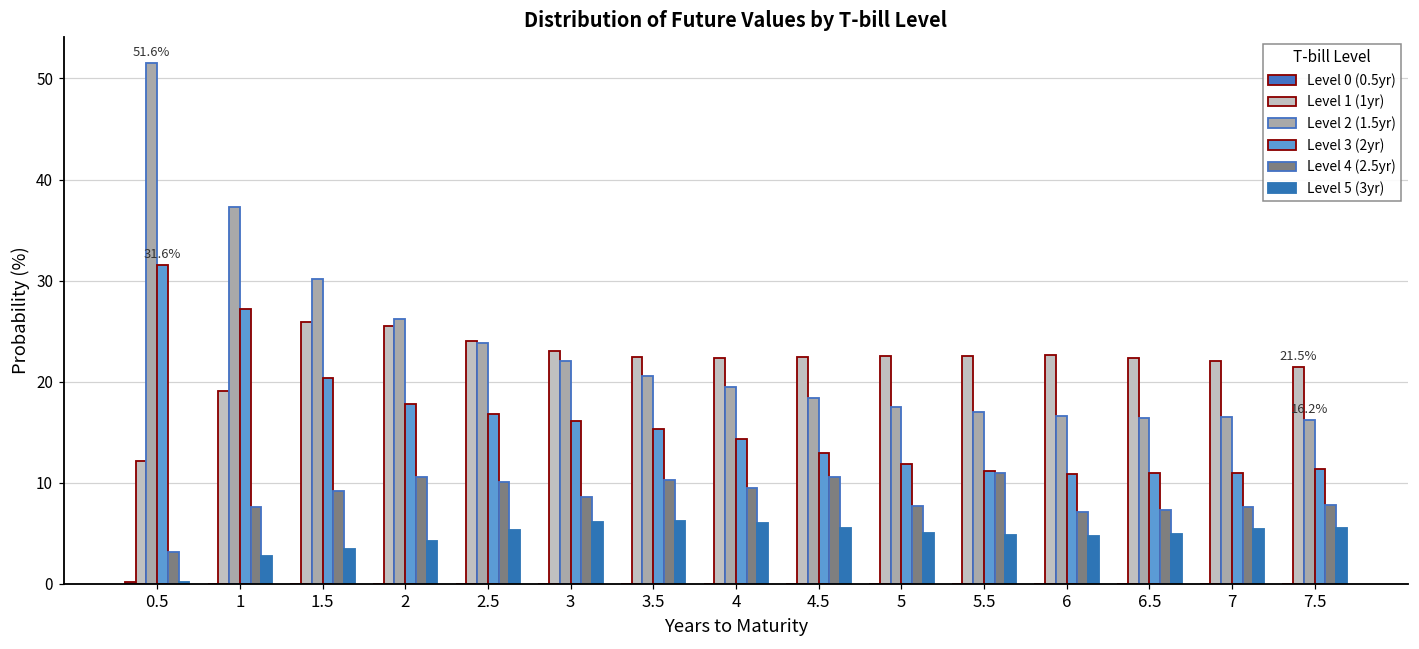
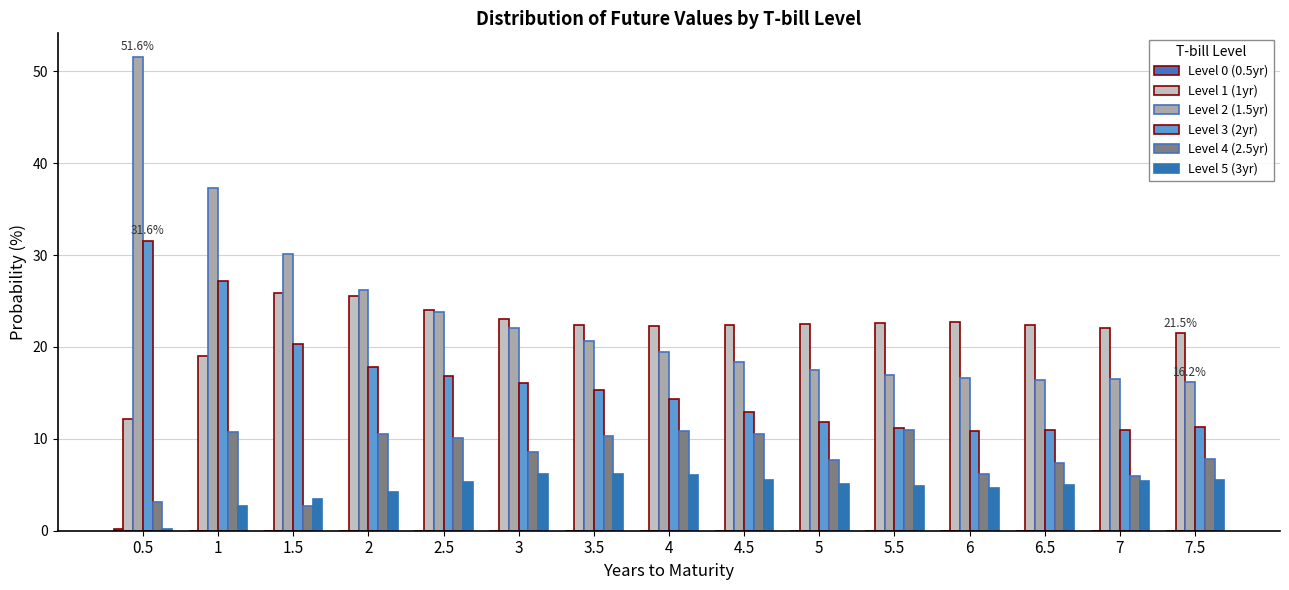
  {
    "Level 4 (2.5yr)": {
      "0.5": 3,
-     "1": 8,
-     "1.5": 9,
+     "1": 11,
+     "1.5": 3,
      "2": 11,
      "2.5": 10,
      "3": 9,
      "3.5": 10,
-     "4": 10,
+     "4": 11,
      "4.5": 11,
      "5": 8,
      "5.5": 11,
-     "6": 7,
+     "6": 6,
      "6.5": 7,
-     "7": 8,
+     "7": 6,
      "7.5": 8
    }
  }
